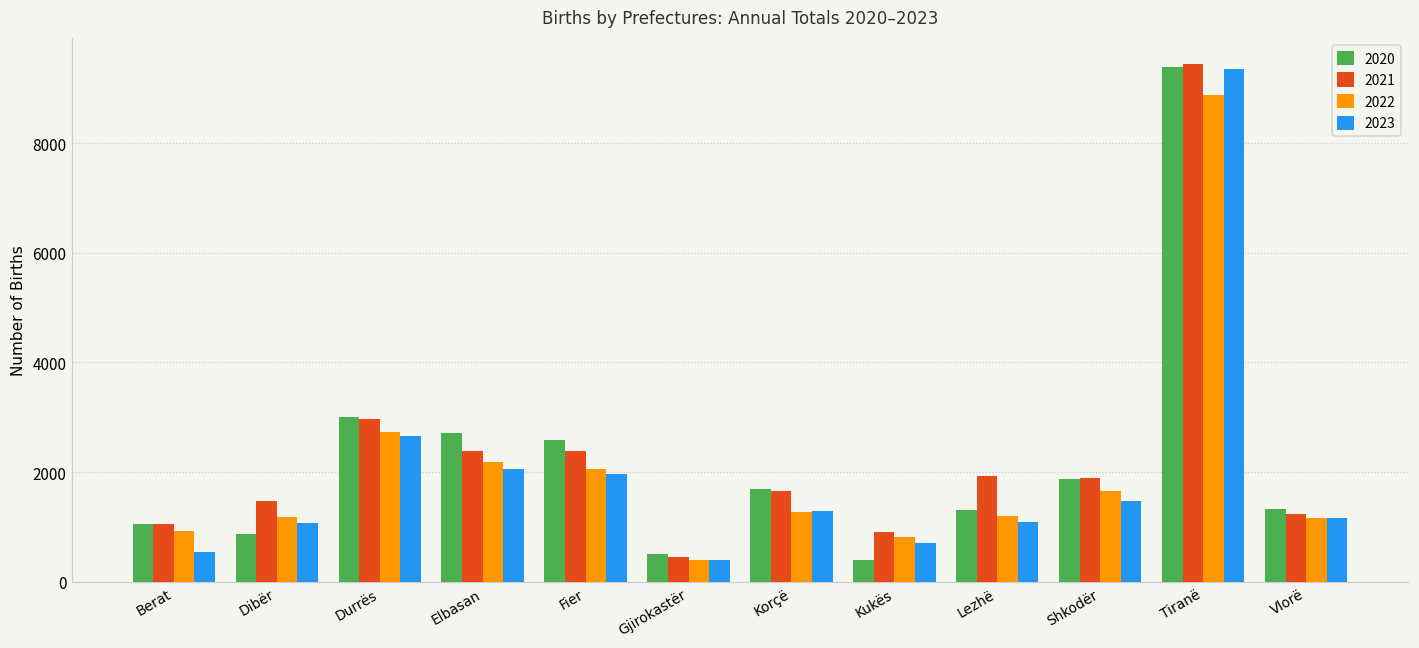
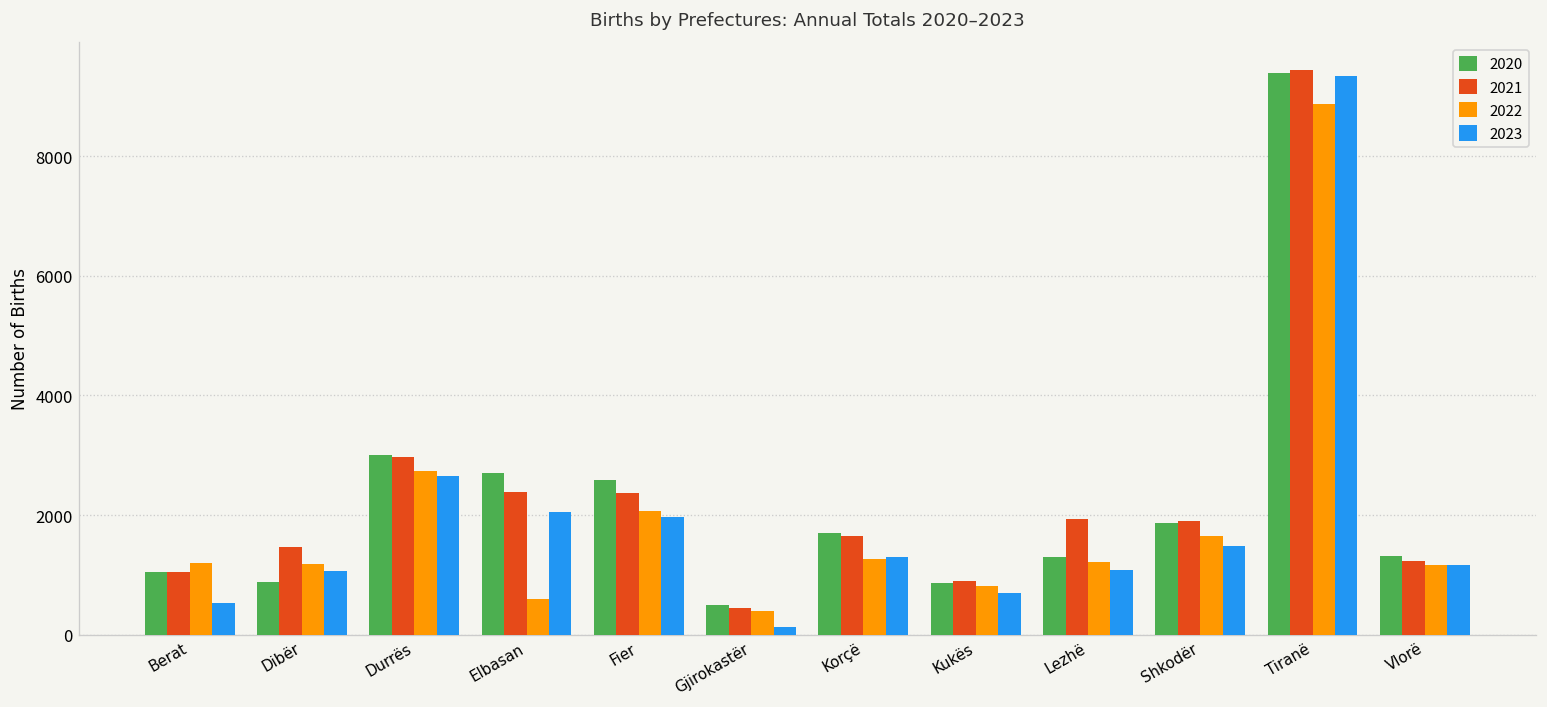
  {
    "2020": {
      "Berat": 1000,
      "Dibër": 900,
      "Durrës": 3000,
      "Elbasan": 2700,
      "Fier": 2600,
      "Gjirokastër": 500,
      "Korçë": 1700,
-     "Kukës": 400,
+     "Kukës": 900,
      "Lezhë": 1300,
      "Shkodër": 1900,
      "Tiranë": 9400,
      "Vlorë": 1300
    },
    "2021": {
      "Berat": 1100,
      "Dibër": 1500,
      "Durrës": 3000,
      "Elbasan": 2400,
      "Fier": 2400,
      "Gjirokastër": 500,
      "Korçë": 1600,
      "Kukës": 900,
      "Lezhë": 1900,
      "Shkodër": 1900,
      "Tiranë": 9400,
      "Vlorë": 1200
    },
    "2022": {
-     "Berat": 900,
+     "Berat": 1200,
      "Dibër": 1200,
      "Durrës": 2700,
-     "Elbasan": 2200,
+     "Elbasan": 600,
      "Fier": 2100,
      "Gjirokastër": 400,
      "Korçë": 1300,
      "Kukës": 800,
      "Lezhë": 1200,
      "Shkodër": 1700,
      "Tiranë": 8900,
      "Vlorë": 1200
    },
    "2023": {
      "Berat": 500,
      "Dibër": 1100,
      "Durrës": 2700,
      "Elbasan": 2100,
      "Fier": 2000,
-     "Gjirokastër": 400,
+     "Gjirokastër": 100,
      "Korçë": 1300,
      "Kukës": 700,
      "Lezhë": 1100,
      "Shkodër": 1500,
      "Tiranë": 9300,
      "Vlorë": 1200
    }
  }
